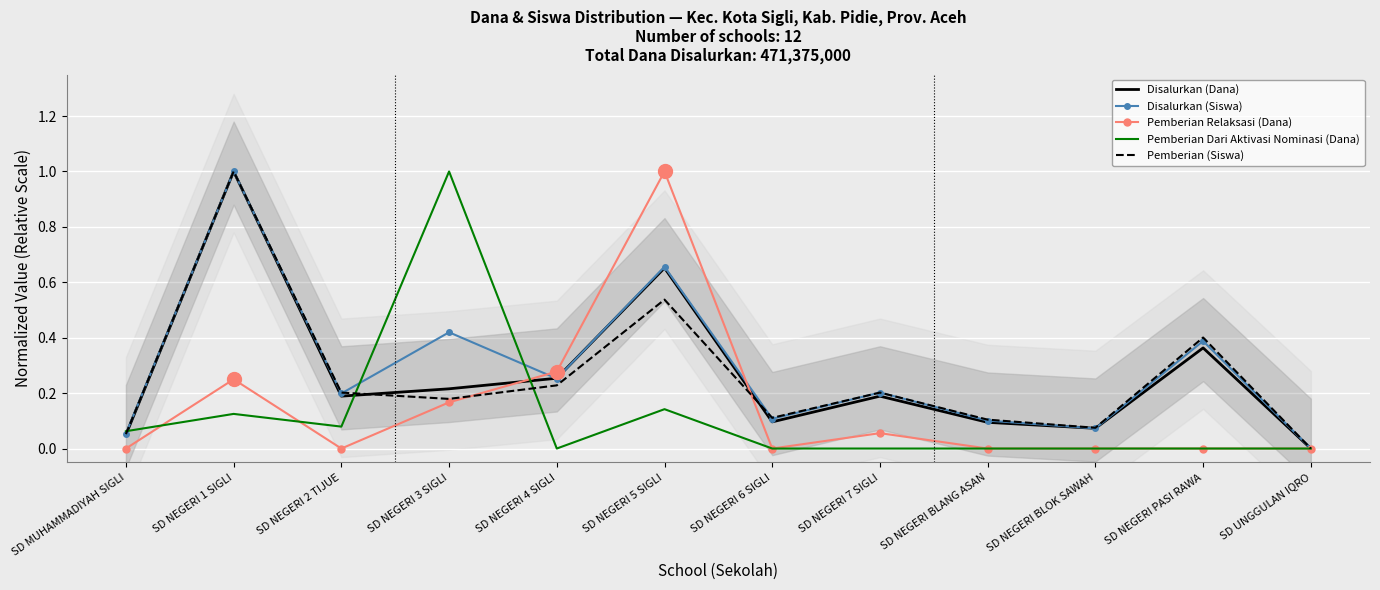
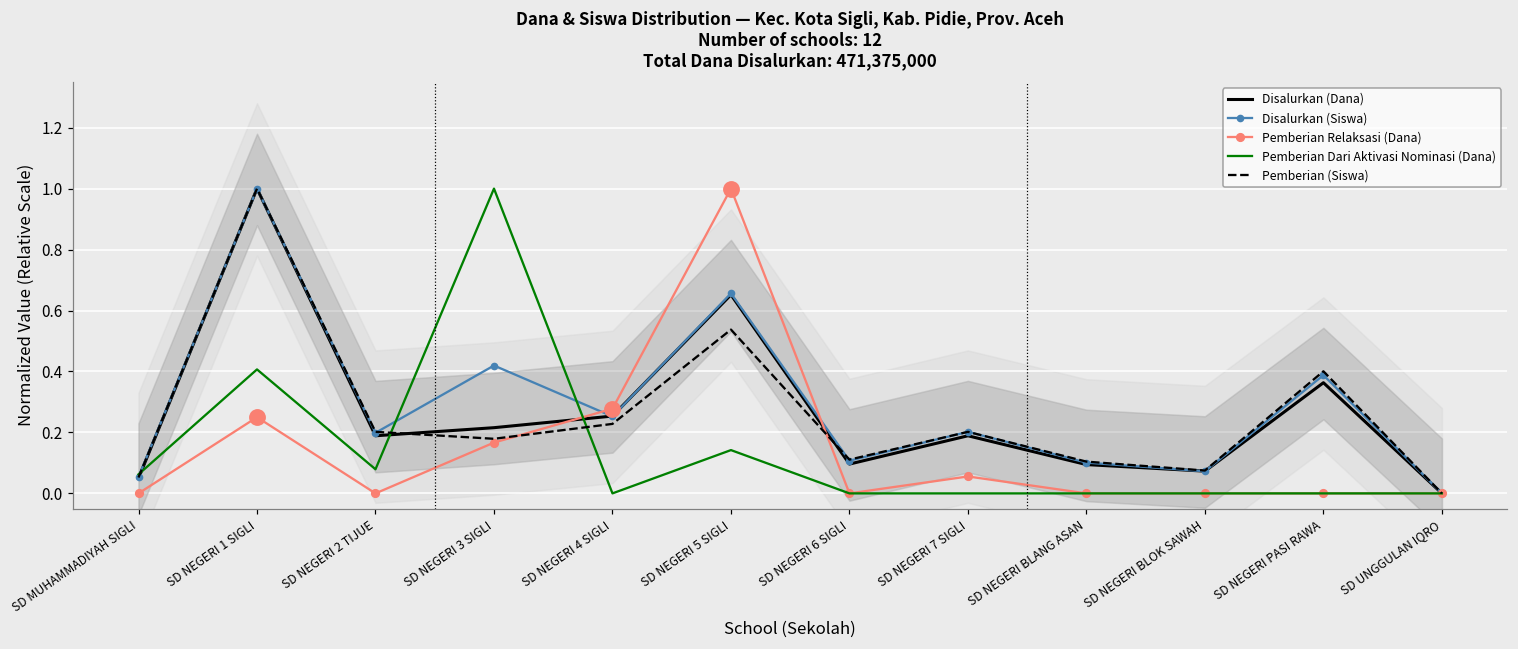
  {
    "Disalurkan (Siswa)": {
      "SD NEGERI 3 SIGLI": 0.42,
      "SD NEGERI PASI RAWA": 0.39
    },
    "Pemberian Dari Aktivasi Nominasi (Dana)": {
-     "SD NEGERI 1 SIGLI": 0.13,
+     "SD NEGERI 1 SIGLI": 0.41,
      "SD NEGERI 2 TIJUE": 0.08,
      "SD NEGERI 3 SIGLI": 1.00,
      "SD NEGERI 4 SIGLI": 0.00,
      "SD NEGERI 5 SIGLI": 0.14,
      "SD NEGERI 7 SIGLI": 0.00
    }
  }
